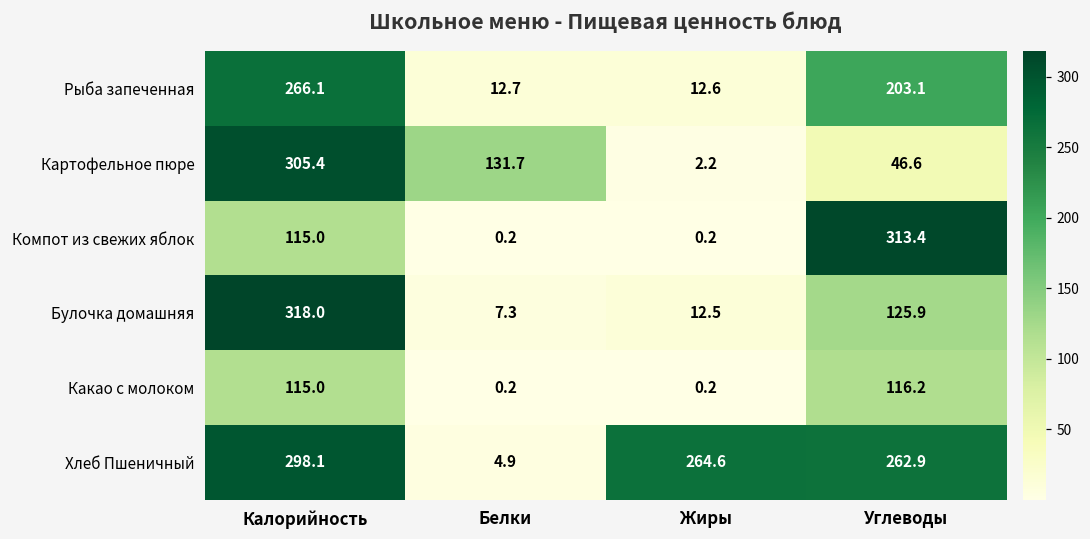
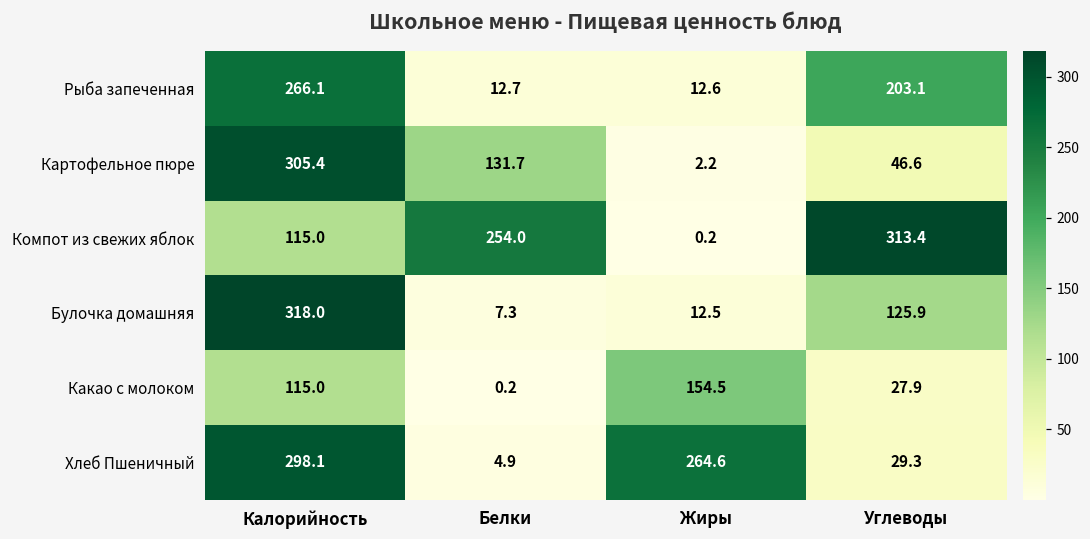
  {
    "Рыба запеченная": {
      "Калорийность": 266.1,
      "Белки": 12.7,
      "Жиры": 12.6,
      "Углеводы": 203.1
    },
    "Картофельное пюре": {
      "Калорийность": 305.4,
      "Белки": 131.7,
      "Жиры": 2.2,
      "Углеводы": 46.6
    },
    "Компот из свежих яблок": {
      "Калорийность": 115.0,
-     "Белки": 0.2,
+     "Белки": 254.0,
      "Жиры": 0.2,
      "Углеводы": 313.4
    },
    "Булочка домашняя": {
      "Калорийность": 318.0,
      "Белки": 7.3,
      "Жиры": 12.5,
      "Углеводы": 125.9
    },
    "Какао с молоком": {
      "Калорийность": 115.0,
      "Белки": 0.2,
-     "Жиры": 0.2,
-     "Углеводы": 116.2
+     "Жиры": 154.5,
+     "Углеводы": 27.9
    },
    "Хлеб Пшеничный": {
      "Калорийность": 298.1,
      "Белки": 4.9,
      "Жиры": 264.6,
-     "Углеводы": 262.9
+     "Углеводы": 29.3
    }
  }
